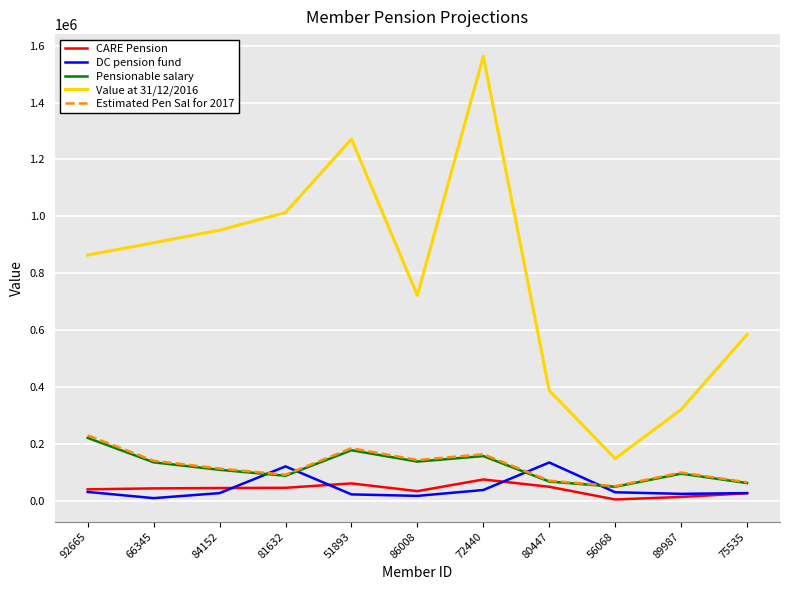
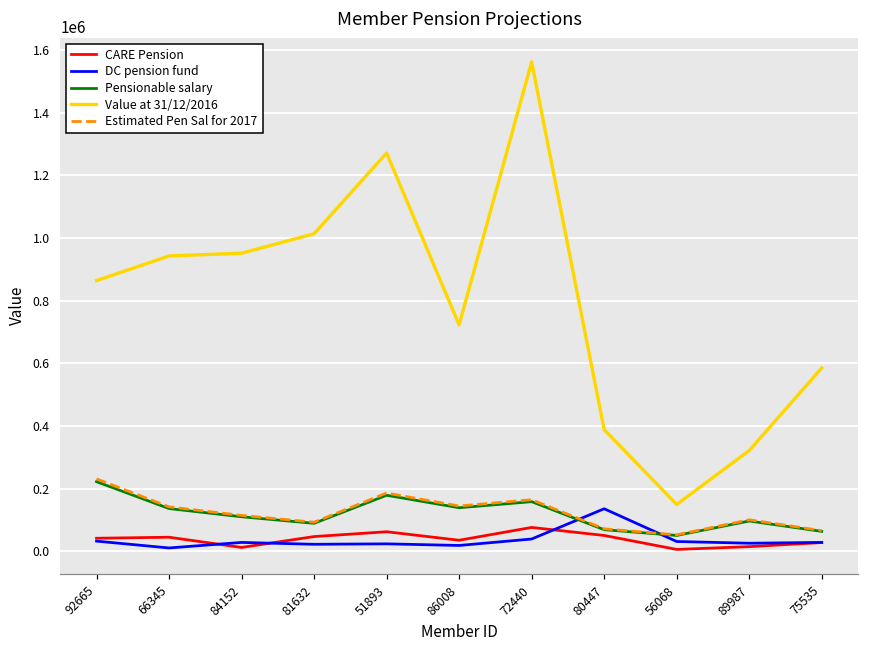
  {
    "CARE Pension": {
      "92665": 40000,
      "66345": 40000,
-     "84152": 50000,
+     "84152": 10000,
      "81632": 50000,
      "51893": 60000,
      "86008": 40000,
      "72440": 80000,
      "80447": 50000,
      "56068": 10000,
      "89987": 10000
    },
    "DC pension fund": {
      "92665": 30000,
      "66345": 10000,
      "84152": 30000,
-     "81632": 120000,
+     "81632": 20000,
      "51893": 20000,
      "86008": 20000,
      "72440": 40000,
      "80447": 140000,
      "56068": 30000,
      "89987": 30000
    },
    "Value at 31/12/2016": {
      "92665": 860000,
-     "66345": 910000,
+     "66345": 940000,
      "84152": 950000,
      "81632": 1010000,
      "51893": 1270000,
      "86008": 720000,
      "72440": 1560000,
      "80447": 390000,
      "56068": 150000,
      "89987": 320000,
      "75535": 590000
    }
  }
